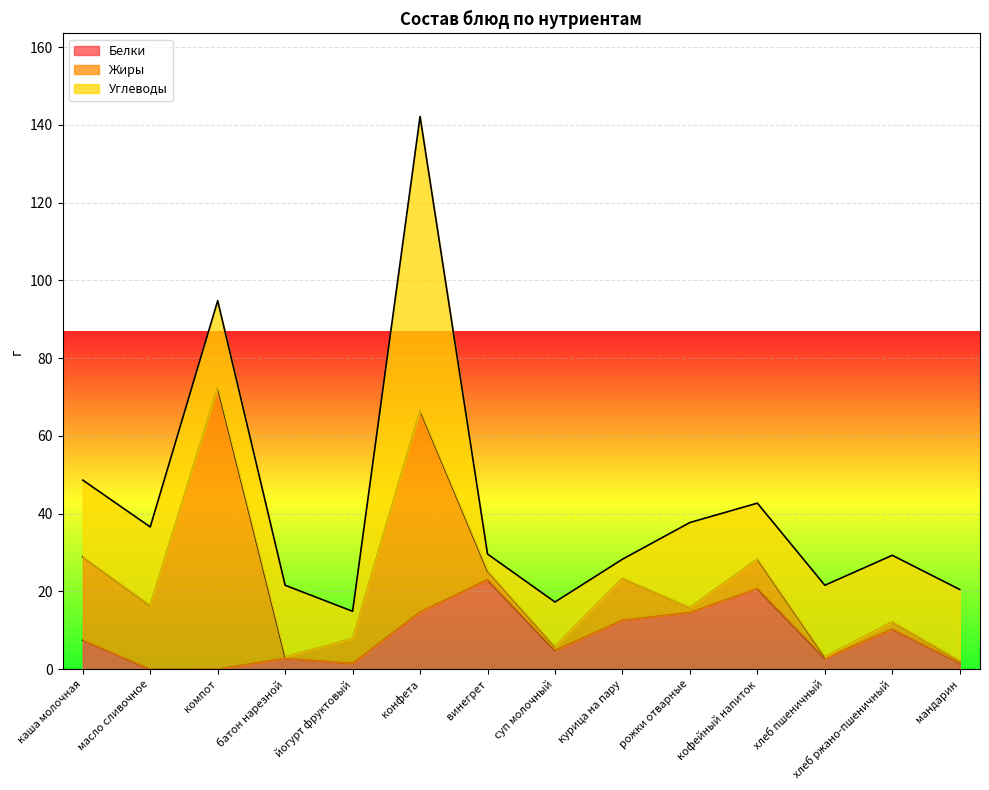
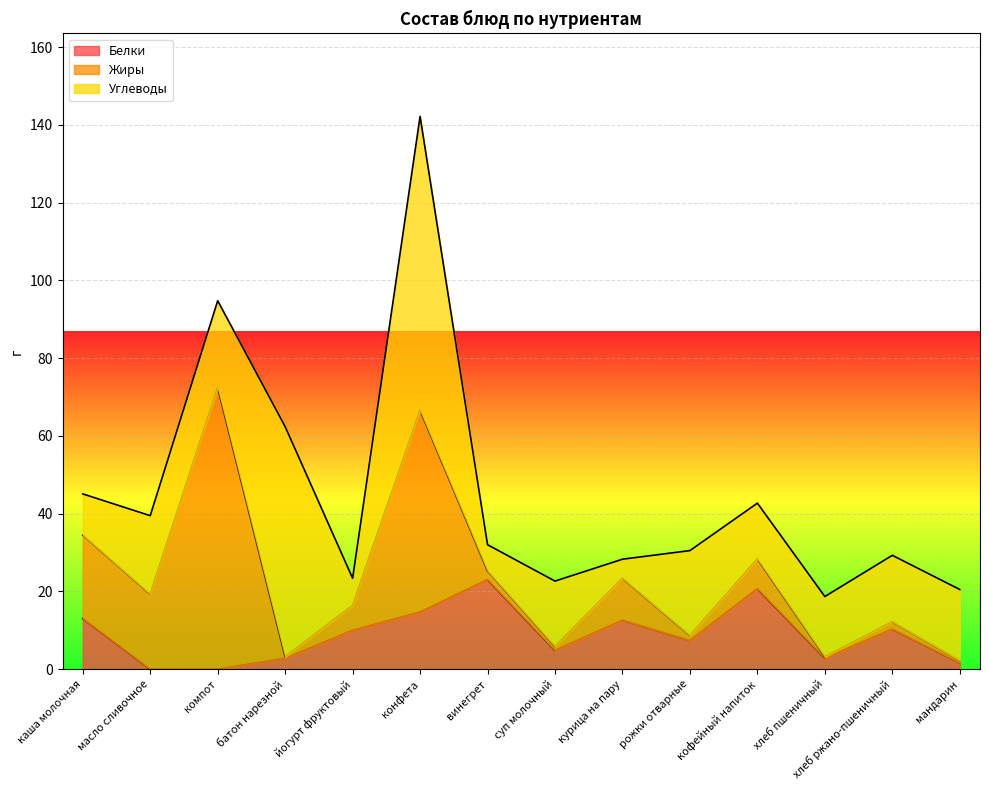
  {
    "Белки": {
-     "каша молочная": 7,
+     "каша молочная": 13,
      "масло сливочное": 0,
      "компот": 0,
-     "йогурт фруктовый": 2,
+     "йогурт фруктовый": 10,
      "конфета": 15,
      "винегрет": 23,
      "суп молочный": 5,
      "курица на пару": 13,
-     "рожки отварные": 15,
+     "рожки отварные": 7,
      "кофейный напиток": 21,
      "хлеб ржано-пшеничный": 10
    },
    "Жиры": {
      "каша молочная": 21,
-     "масло сливочное": 16,
+     "масло сливочное": 19,
      "компот": 72,
      "йогурт фруктовый": 6,
      "конфета": 52,
      "винегрет": 2,
      "суп молочный": 1,
      "курица на пару": 11,
      "рожки отварные": 1,
      "кофейный напиток": 8,
      "хлеб ржано-пшеничный": 2
    },
    "Углеводы": {
-     "каша молочная": 20,
+     "каша молочная": 11,
      "масло сливочное": 20,
      "компот": 22,
-     "батон нарезной": 18,
+     "батон нарезной": 59,
      "йогурт фруктовый": 7,
      "конфета": 76,
-     "винегрет": 4,
-     "суп молочный": 11,
+     "винегрет": 7,
+     "суп молочный": 17,
      "курица на пару": 5,
      "рожки отварные": 22,
      "кофейный напиток": 14,
-     "хлеб пшеничный": 18,
+     "хлеб пшеничный": 16,
      "хлеб ржано-пшеничный": 17,
      "мандарин": 18
    }
  }
